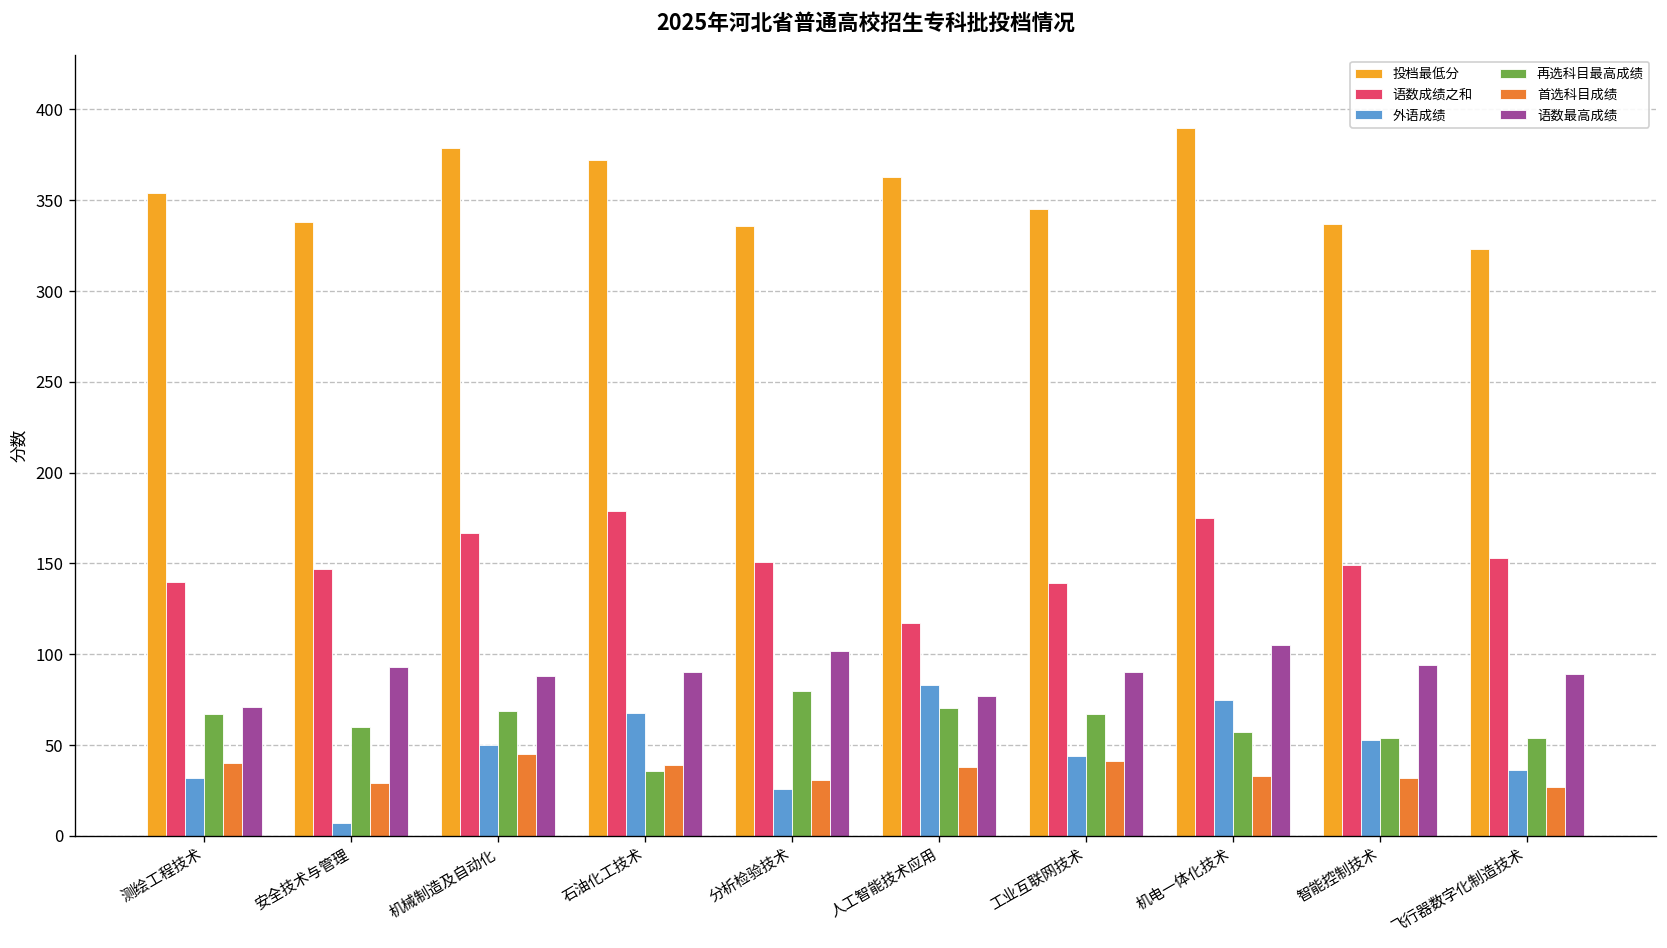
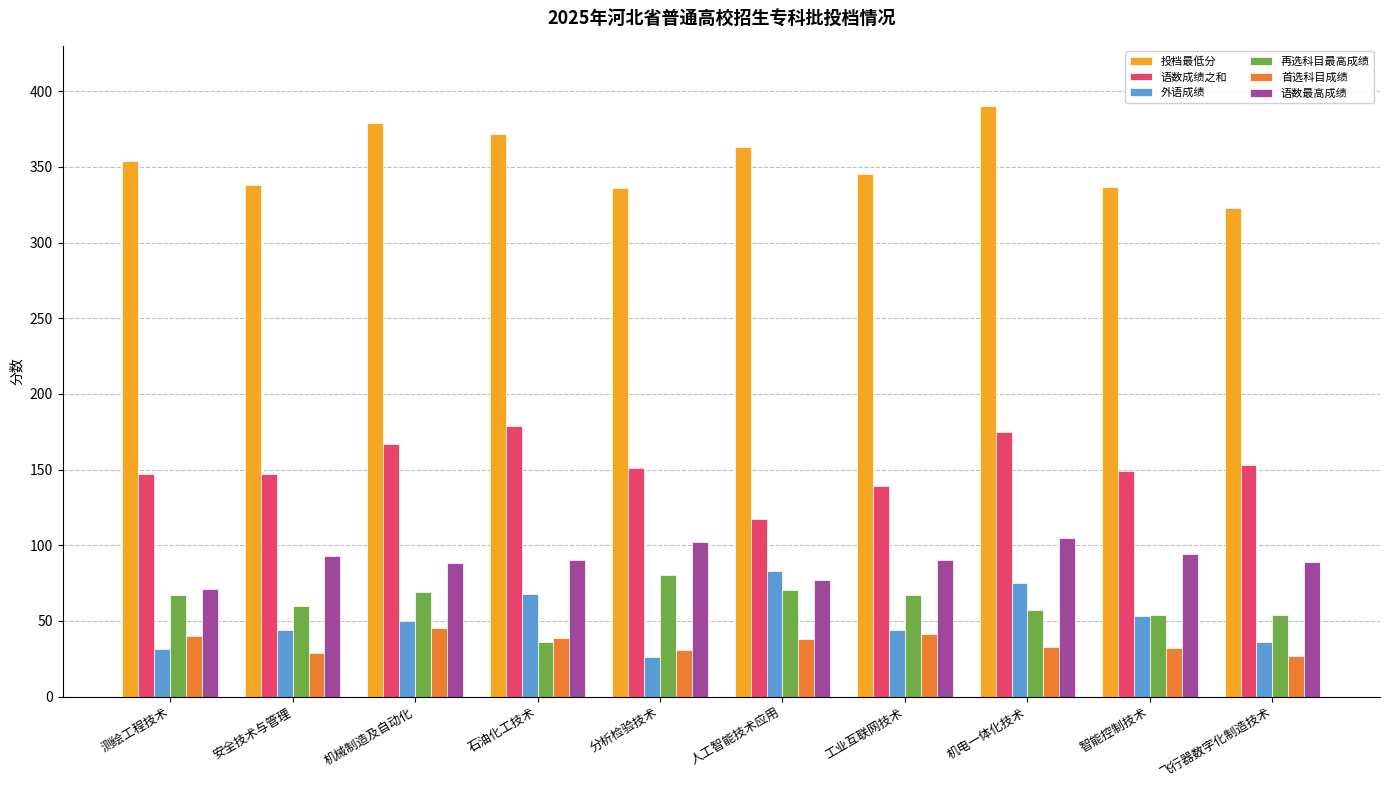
  {
    "语数成绩之和": {
-     "测绘工程技术": 140,
+     "测绘工程技术": 147,
      "安全技术与管理": 147,
      "机械制造及自动化": 167,
      "石油化工技术": 179,
      "分析检验技术": 151,
      "人工智能技术应用": 117,
      "工业互联网技术": 139,
      "机电一体化技术": 175,
      "智能控制技术": 149,
      "飞行器数字化制造技术": 153
    },
    "外语成绩": {
      "测绘工程技术": 32,
-     "安全技术与管理": 7,
+     "安全技术与管理": 44,
      "机械制造及自动化": 50,
      "石油化工技术": 68,
      "分析检验技术": 26,
      "人工智能技术应用": 83,
      "工业互联网技术": 44,
      "机电一体化技术": 75,
      "智能控制技术": 53,
      "飞行器数字化制造技术": 36
    },
    "再选科目最高成绩": {
      "测绘工程技术": 67,
      "安全技术与管理": 60,
      "机械制造及自动化": 69,
      "石油化工技术": 36,
      "分析检验技术": 80,
      "人工智能技术应用": 71,
      "工业互联网技术": 67,
      "机电一体化技术": 57,
      "智能控制技术": 54,
      "飞行器数字化制造技术": 54
    },
    "语数最高成绩": {
      "测绘工程技术": 71,
      "安全技术与管理": 93,
      "机械制造及自动化": 88,
      "石油化工技术": 90,
      "分析检验技术": 102,
      "人工智能技术应用": 77,
      "工业互联网技术": 90,
      "机电一体化技术": 105,
      "智能控制技术": 94,
      "飞行器数字化制造技术": 89
    }
  }
